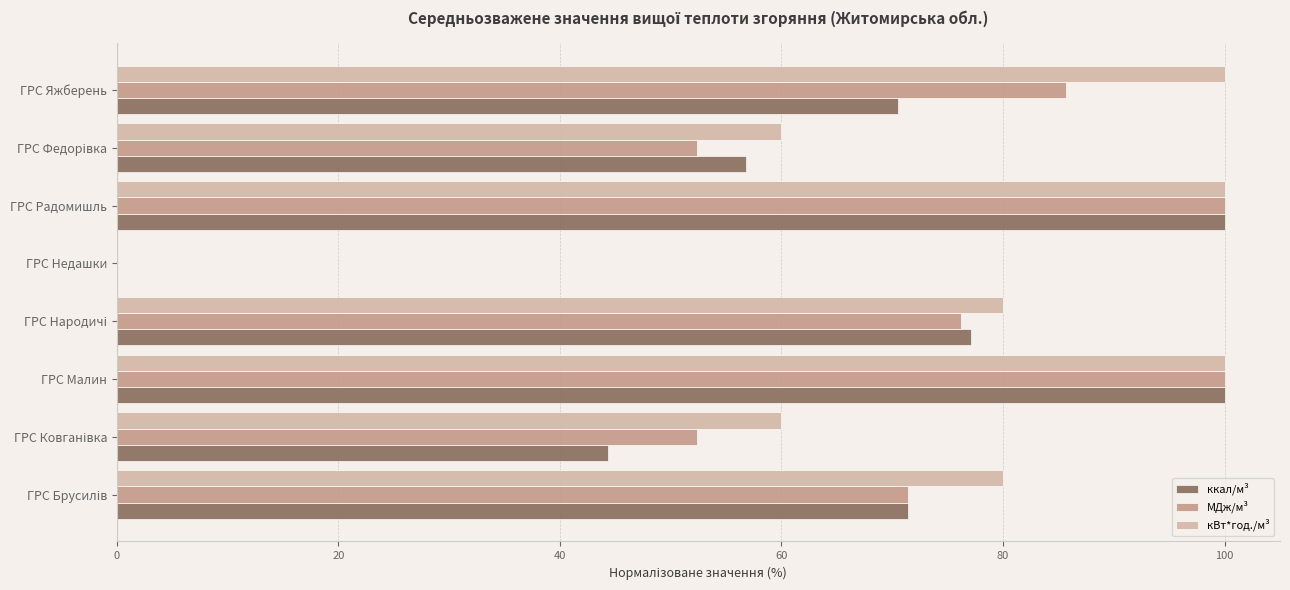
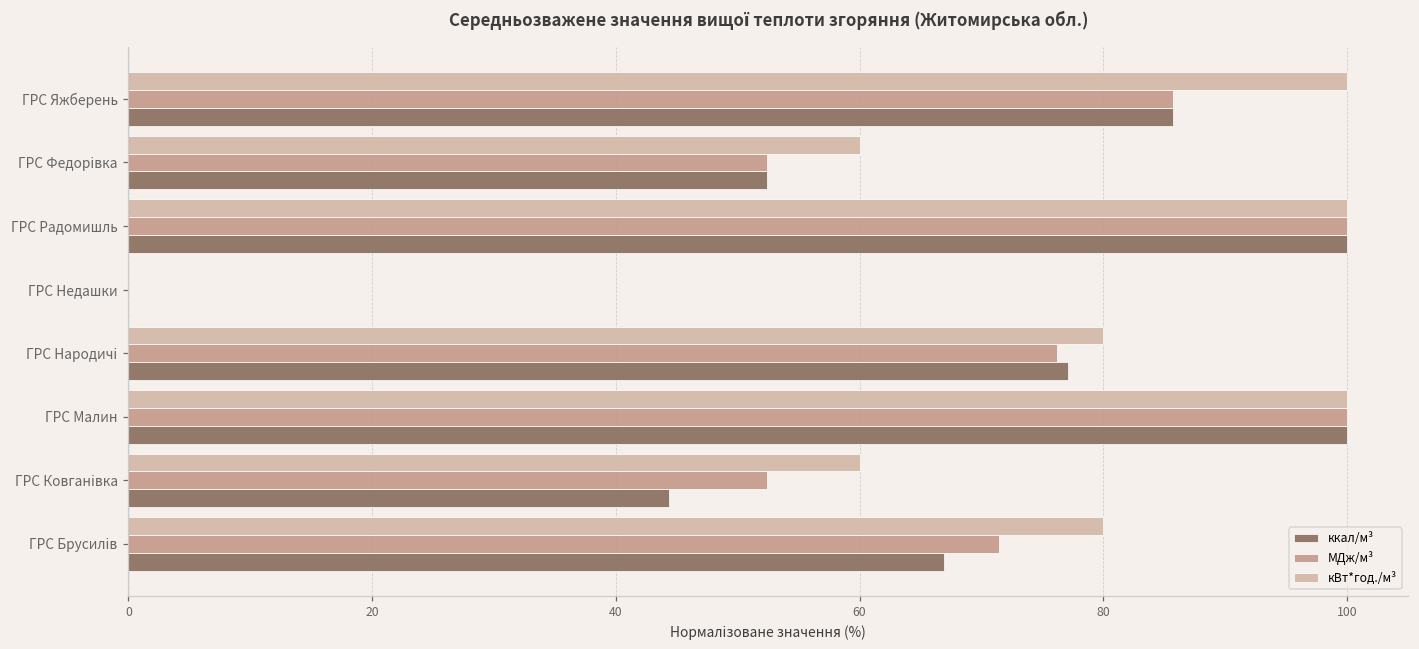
  {
    "ккал/м³": {
-     "ГРС Яжберень": 70.5,
-     "ГРС Федорівка": 56.8,
+     "ГРС Яжберень": 85.7,
+     "ГРС Федорівка": 52.4,
      "ГРС Радомишль": 100.0,
      "ГРС Недашки": 0.0,
      "ГРС Народичі": 77.1,
      "ГРС Малин": 100.0,
      "ГРС Ковганівка": 44.4,
-     "ГРС Брусилів": 71.4
+     "ГРС Брусилів": 66.9
    }
  }
